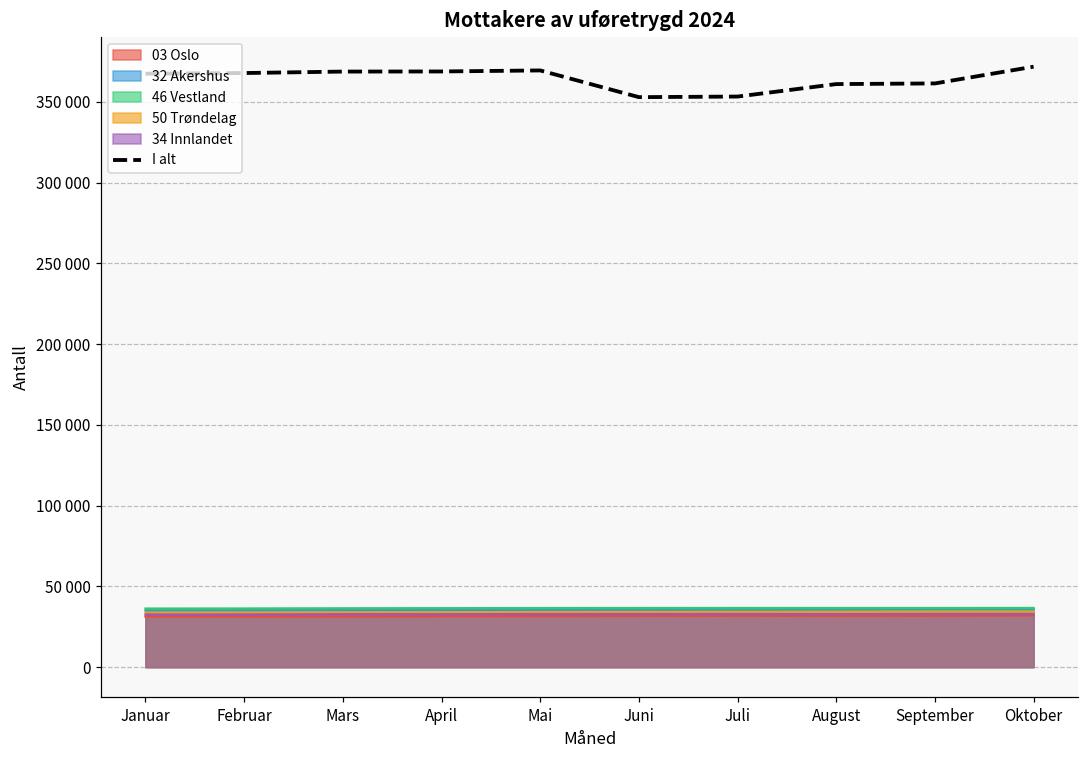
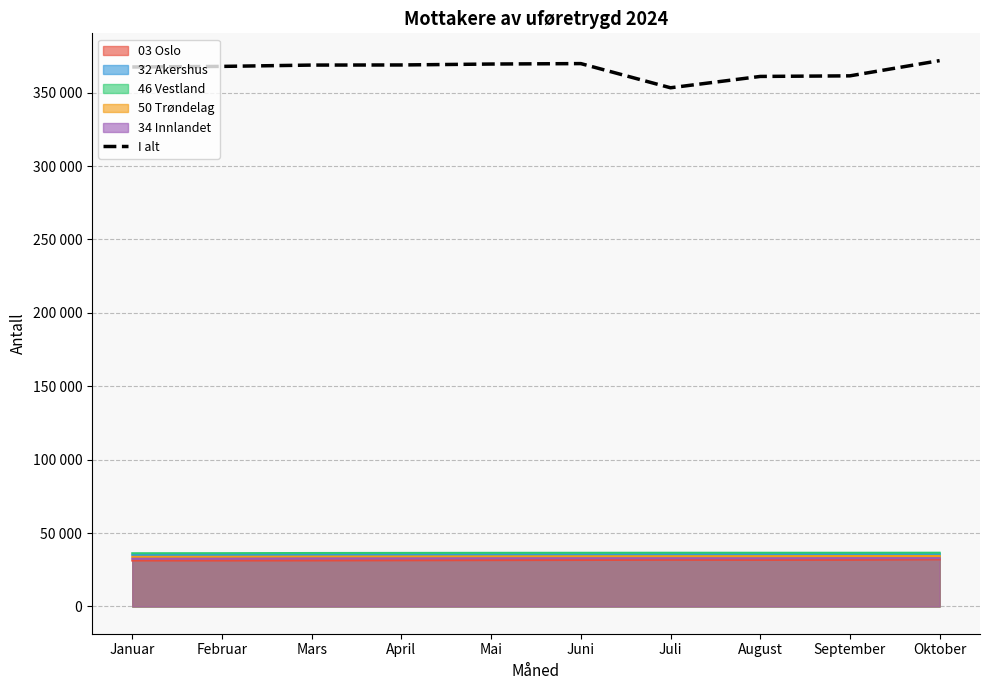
  {
    "I alt": {
      "Februar": 368000,
      "Mars": 369000,
      "April": 369000,
      "Mai": 370000,
-     "Juni": 353000,
+     "Juni": 370000,
      "Juli": 353000,
      "August": 361000,
      "September": 361000,
      "Oktober": 372000
    }
  }
